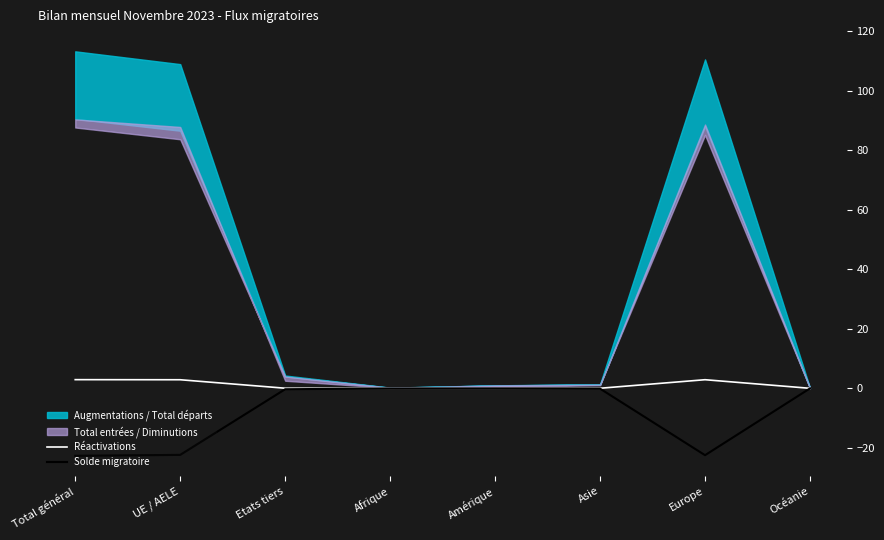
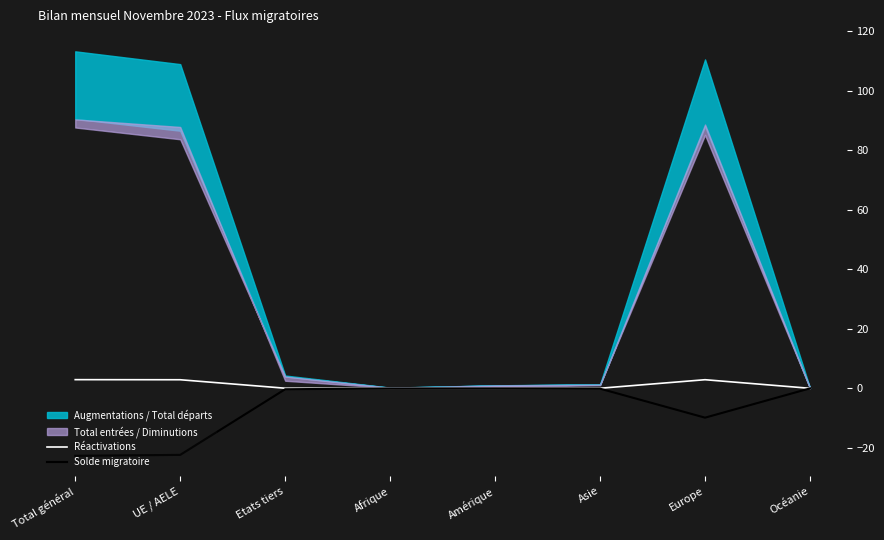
  {
    "Réactivations": {
      "Total général": 3,
      "UE / AELE": 3,
      "Europe": 3
    },
    "Solde migratoire": {
-     "Europe": -22
+     "Europe": -10
    }
  }
